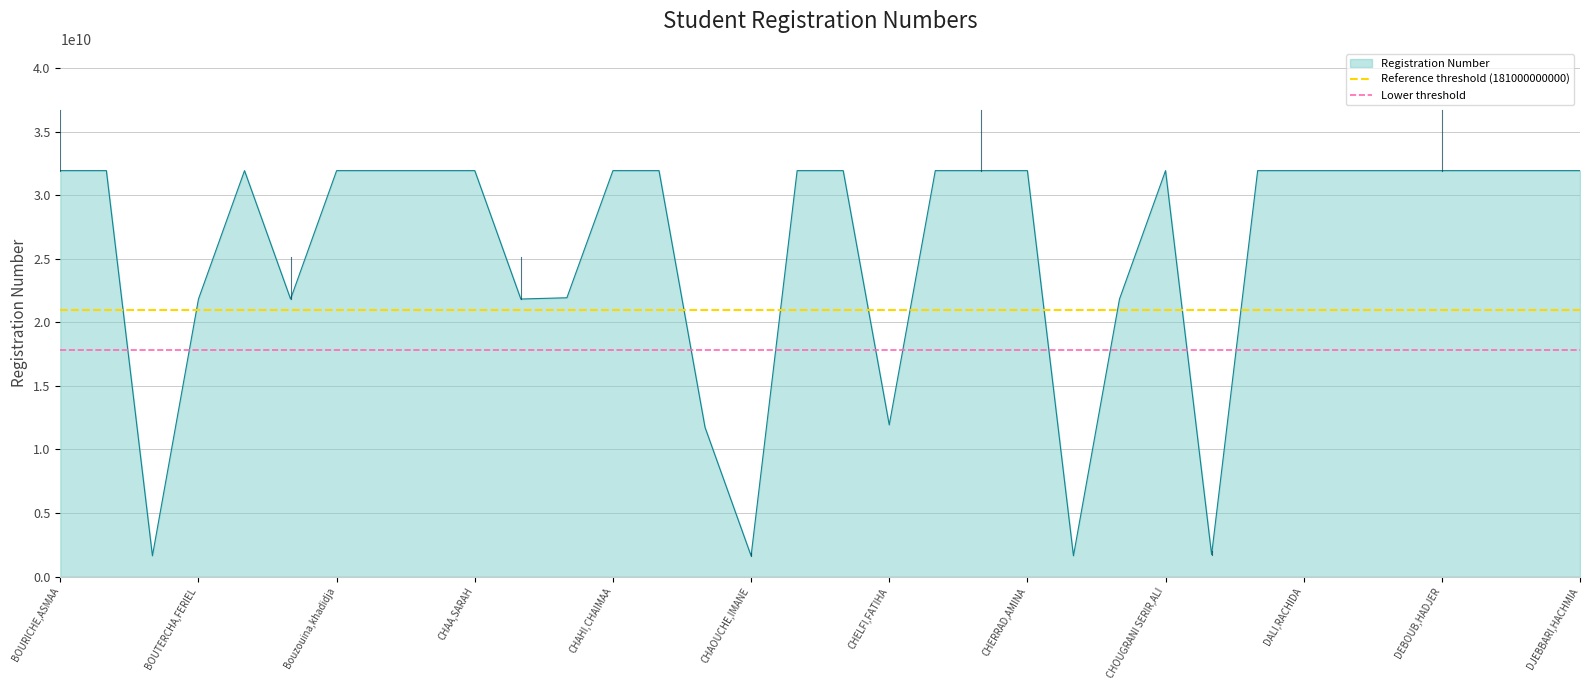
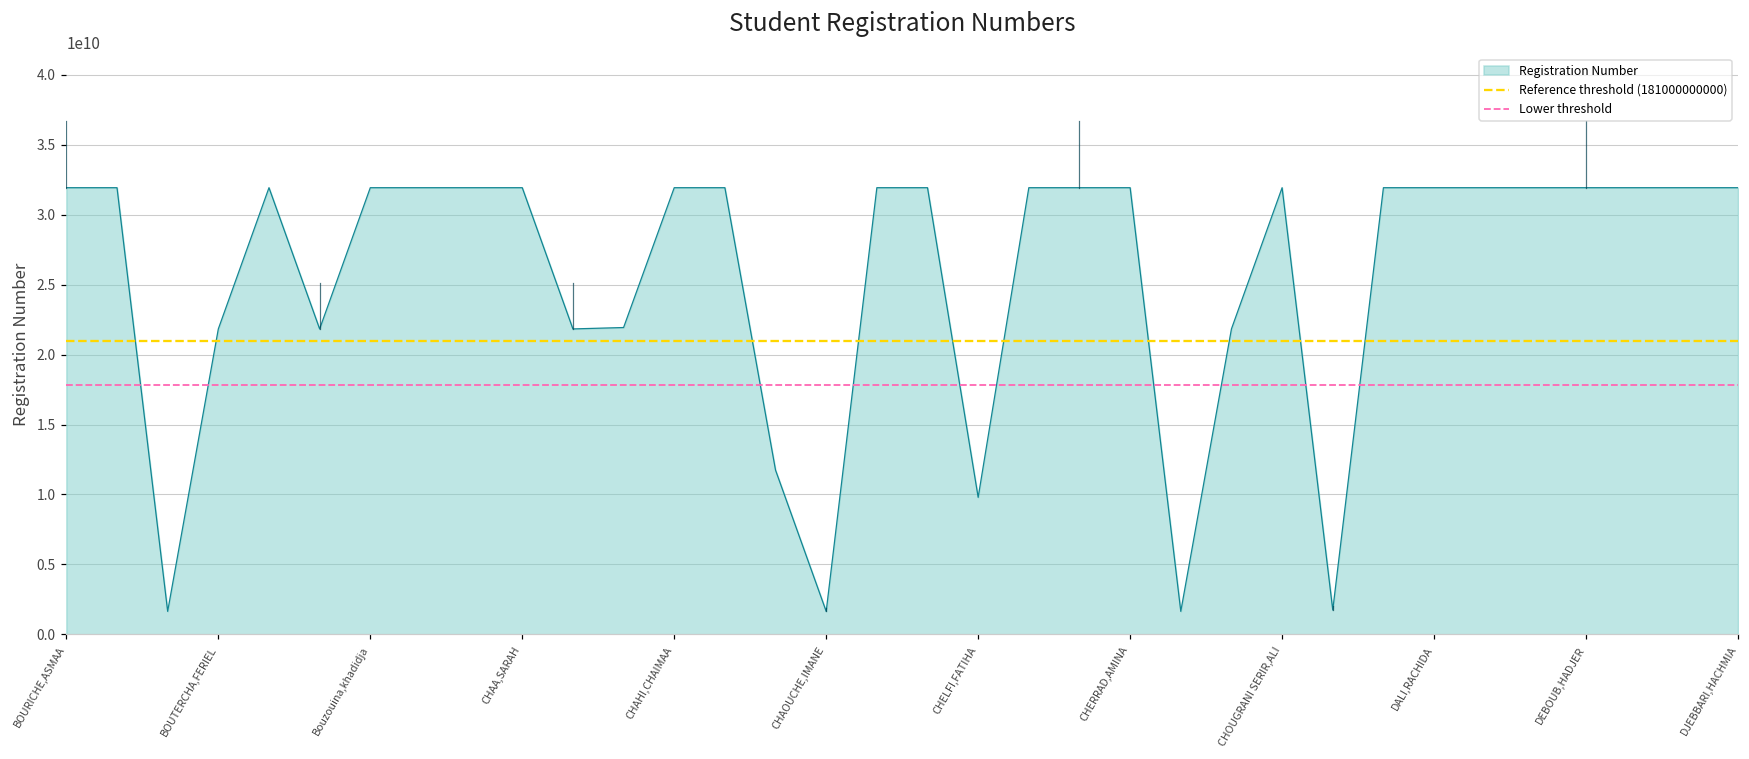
  {
    "Registration Number": {
      "BOUTERCHA,FERIEL": 21800000000,
      "Bouzouina,khadidja": 31900000000,
      "CHAA,SARAH": 31900000000,
      "CHAHI,CHAIMAA": 31900000000,
-     "CHELFI,FATIHA": 11900000000,
+     "CHELFI,FATIHA": 9800000000,
      "CHERRAD,AMINA": 31900000000,
      "CHOUGRANI SERIR,ALI": 31900000000,
      "DALI,RACHIDA": 31900000000,
      "DJEBBARI,HACHMIA": 31900000000
    }
  }
